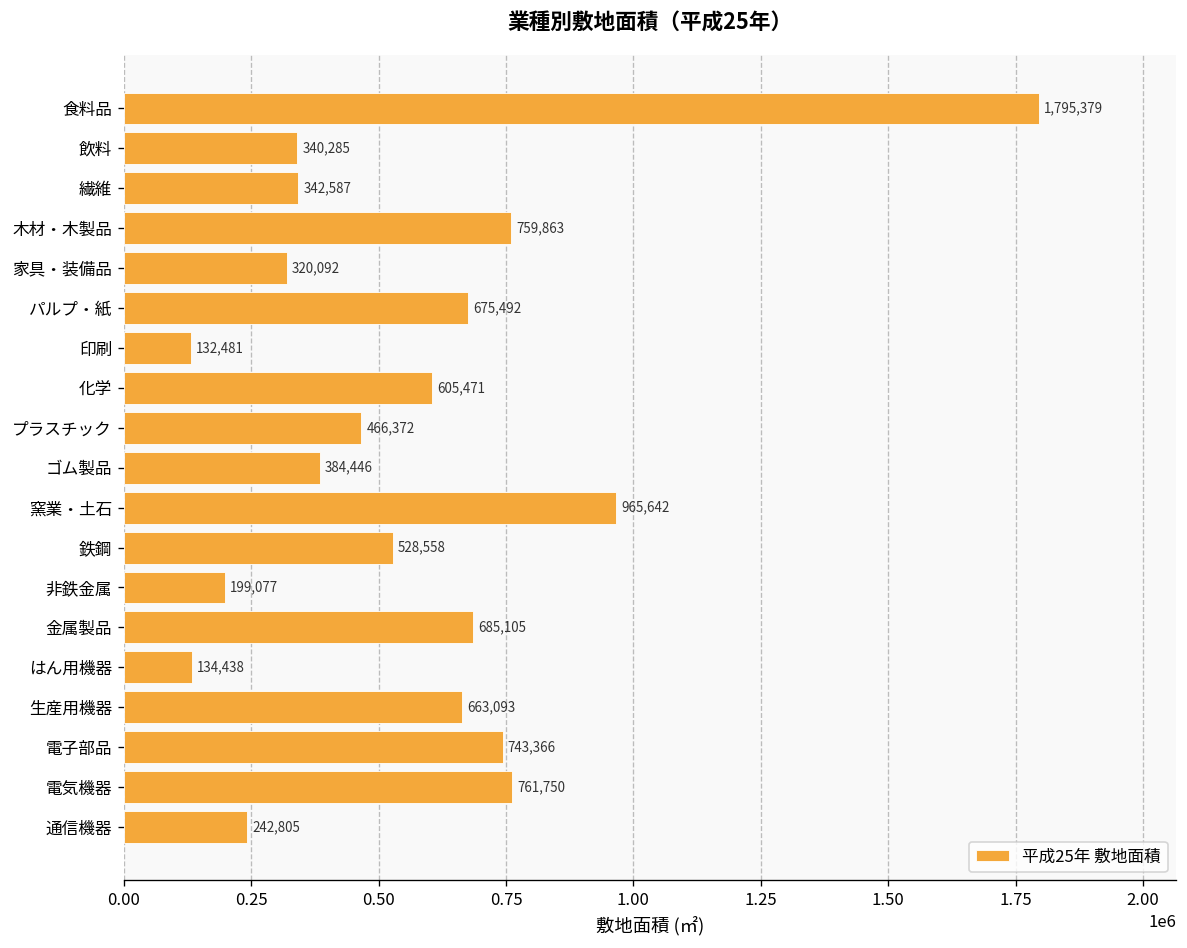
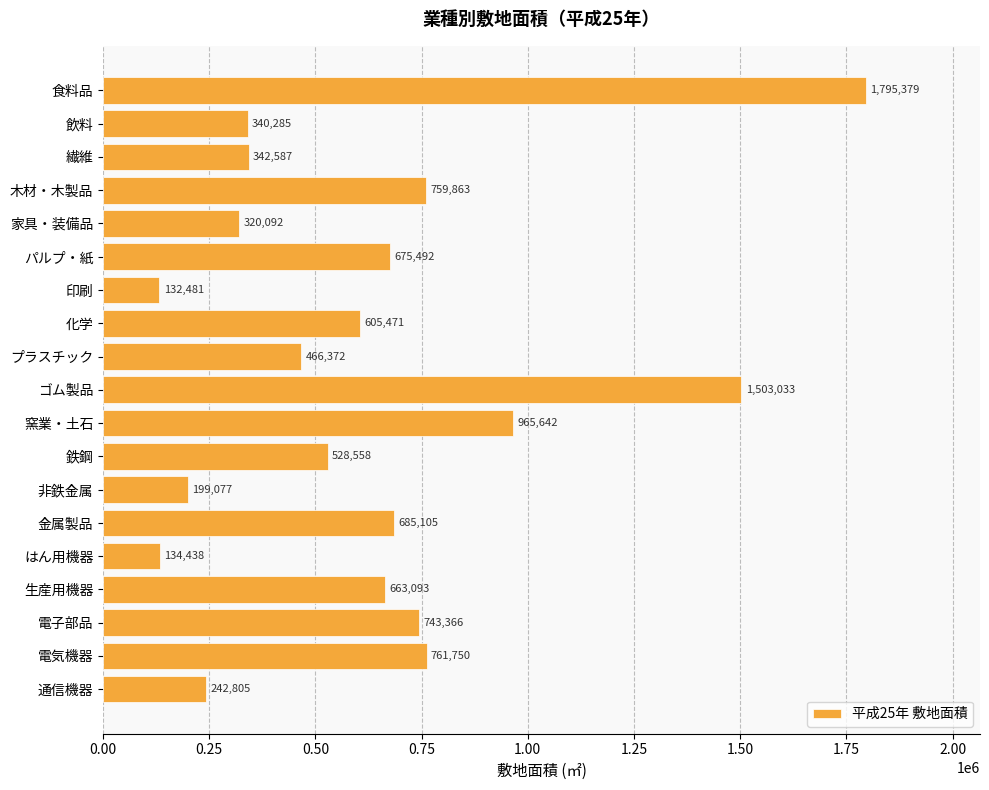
  {
    "食料品": "1,795,379",
    "飲料": "340,285",
    "繊維": "342,587",
    "木材・木製品": "759,863",
    "家具・装備品": "320,092",
    "パルプ・紙": "675,492",
    "印刷": "132,481",
    "化学": "605,471",
    "プラスチック": "466,372",
-   "ゴム製品": "384,446",
+   "ゴム製品": "1,503,033",
    "窯業・土石": "965,642",
    "鉄鋼": "528,558",
    "非鉄金属": "199,077",
    "金属製品": "685,105",
    "はん用機器": "134,438",
    "生産用機器": "663,093",
    "電子部品": "743,366",
    "電気機器": "761,750",
    "通信機器": "242,805"
  }
